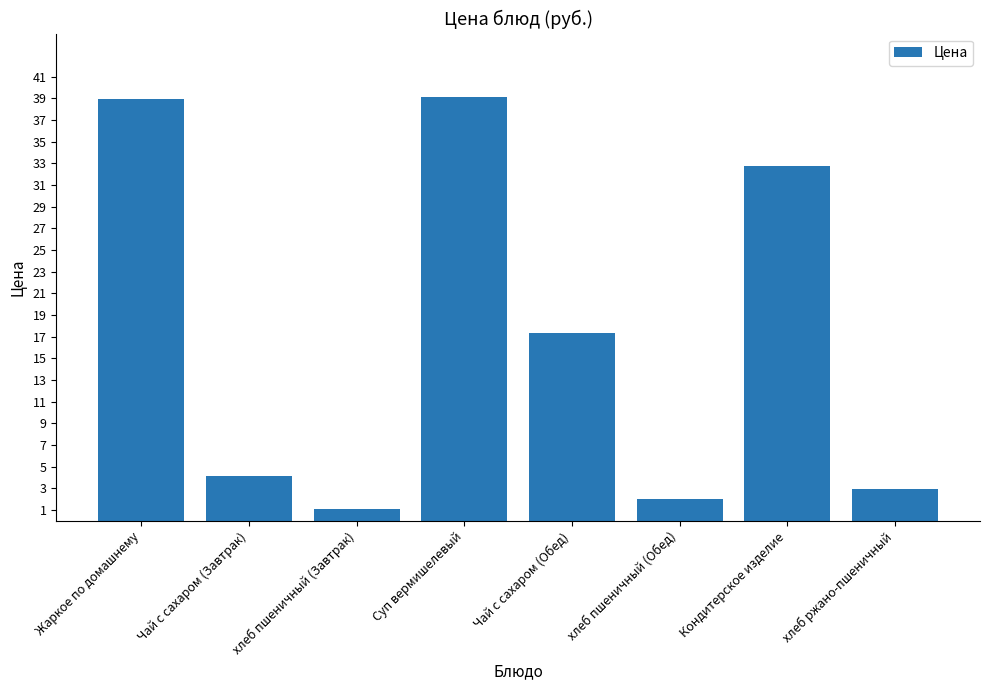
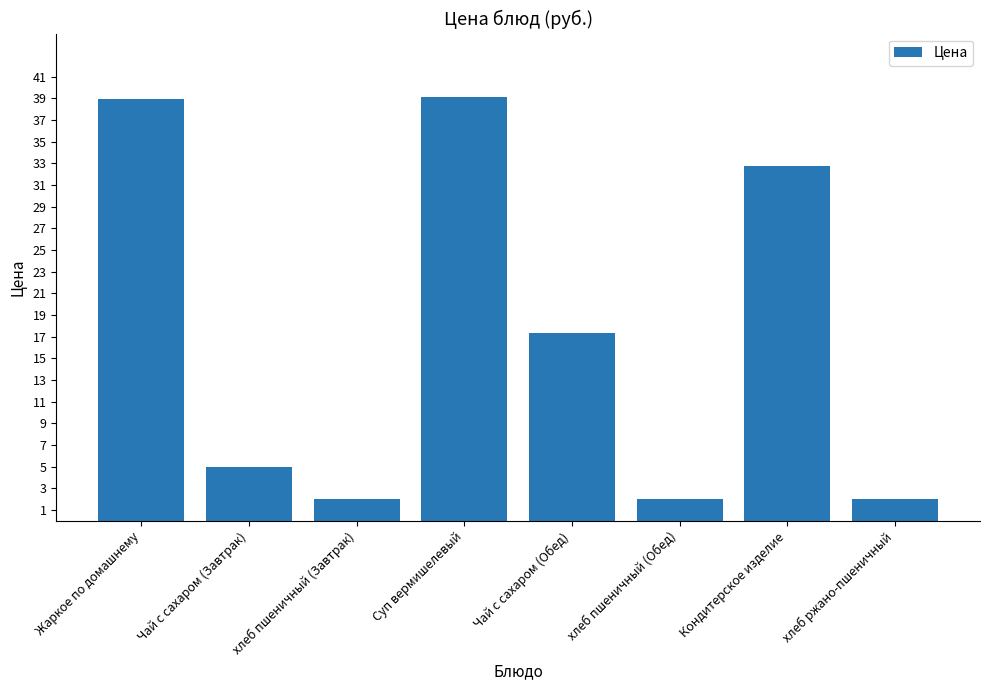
  {
    "Жаркое по домашнему": 39.0,
-   "Чай с сахаром (Завтрак)": 4.1,
-   "хлеб пшеничный (Завтрак)": 1.1,
+   "Чай с сахаром (Завтрак)": 5.0,
+   "хлеб пшеничный (Завтрак)": 2.0,
    "Суп вермишелевый": 39.1,
    "Чай с сахаром (Обед)": 17.3,
    "хлеб пшеничный (Обед)": 2.0,
    "Кондитерское изделие": 32.8,
-   "хлеб ржано-пшеничный": 2.9
+   "хлеб ржано-пшеничный": 2.0
  }
